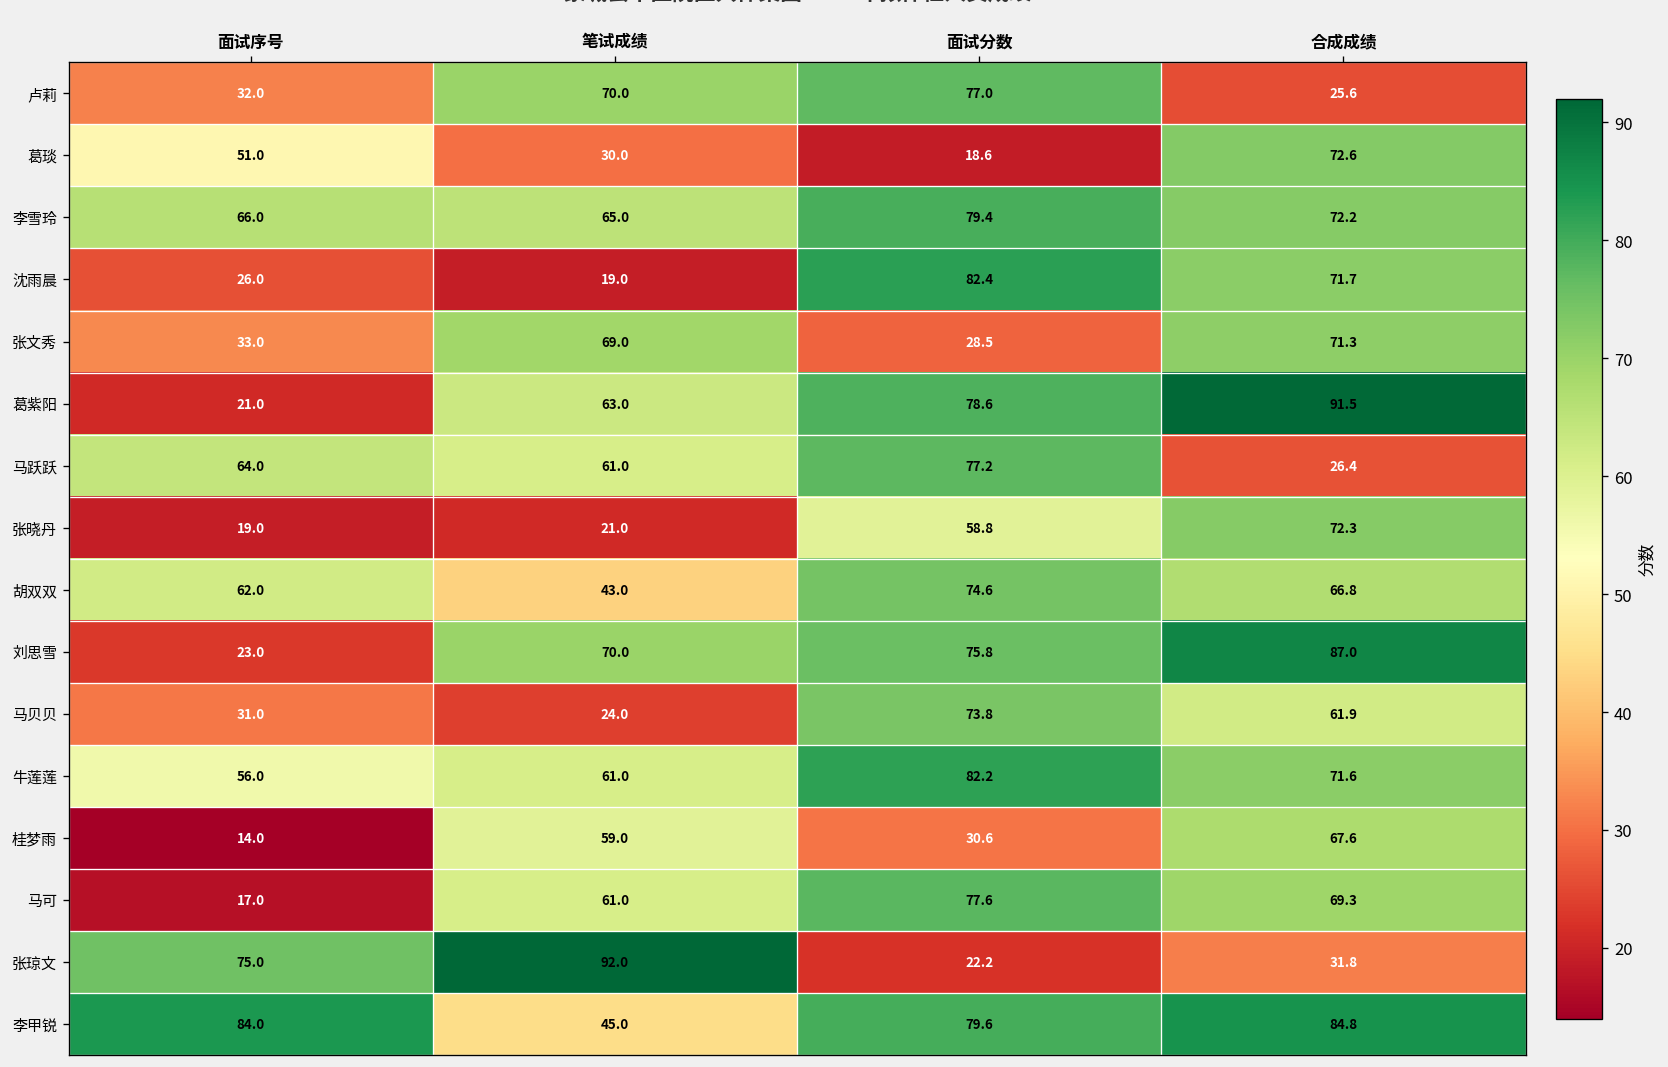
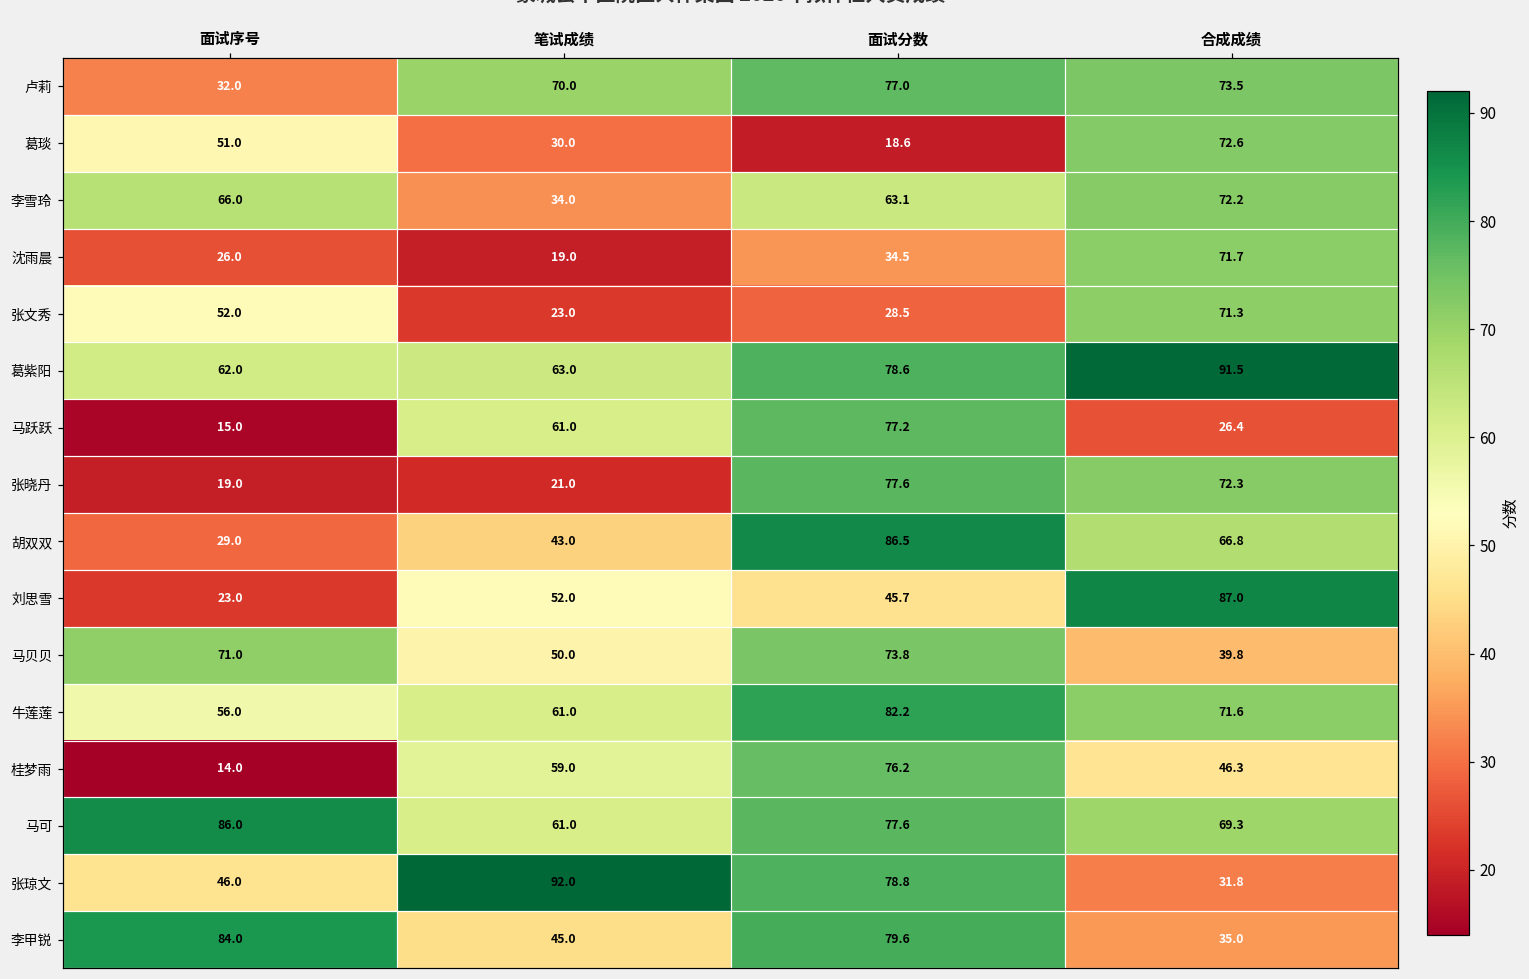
  {
    "卢莉": {
      "面试序号": 32.0,
      "笔试成绩": 70.0,
      "面试分数": 77.0,
-     "合成成绩": 25.6
+     "合成成绩": 73.5
    },
    "葛琰": {
      "面试序号": 51.0,
      "笔试成绩": 30.0,
      "面试分数": 18.6,
      "合成成绩": 72.6
    },
    "李雪玲": {
      "面试序号": 66.0,
-     "笔试成绩": 65.0,
-     "面试分数": 79.4,
+     "笔试成绩": 34.0,
+     "面试分数": 63.1,
      "合成成绩": 72.2
    },
    "沈雨晨": {
      "面试序号": 26.0,
      "笔试成绩": 19.0,
-     "面试分数": 82.4,
+     "面试分数": 34.5,
      "合成成绩": 71.7
    },
    "张文秀": {
-     "面试序号": 33.0,
-     "笔试成绩": 69.0,
+     "面试序号": 52.0,
+     "笔试成绩": 23.0,
      "面试分数": 28.5,
      "合成成绩": 71.3
    },
    "葛紫阳": {
-     "面试序号": 21.0,
+     "面试序号": 62.0,
      "笔试成绩": 63.0,
      "面试分数": 78.6,
      "合成成绩": 91.5
    },
    "马跃跃": {
-     "面试序号": 64.0,
+     "面试序号": 15.0,
      "笔试成绩": 61.0,
      "面试分数": 77.2,
      "合成成绩": 26.4
    },
    "张晓丹": {
      "面试序号": 19.0,
      "笔试成绩": 21.0,
-     "面试分数": 58.8,
+     "面试分数": 77.6,
      "合成成绩": 72.3
    },
    "胡双双": {
-     "面试序号": 62.0,
+     "面试序号": 29.0,
      "笔试成绩": 43.0,
-     "面试分数": 74.6,
+     "面试分数": 86.5,
      "合成成绩": 66.8
    },
    "刘思雪": {
      "面试序号": 23.0,
-     "笔试成绩": 70.0,
-     "面试分数": 75.8,
+     "笔试成绩": 52.0,
+     "面试分数": 45.7,
      "合成成绩": 87.0
    },
    "马贝贝": {
-     "面试序号": 31.0,
-     "笔试成绩": 24.0,
+     "面试序号": 71.0,
+     "笔试成绩": 50.0,
      "面试分数": 73.8,
-     "合成成绩": 61.9
+     "合成成绩": 39.8
    },
    "牛莲莲": {
      "面试序号": 56.0,
      "笔试成绩": 61.0,
      "面试分数": 82.2,
      "合成成绩": 71.6
    },
    "桂梦雨": {
      "面试序号": 14.0,
      "笔试成绩": 59.0,
-     "面试分数": 30.6,
-     "合成成绩": 67.6
+     "面试分数": 76.2,
+     "合成成绩": 46.3
    },
    "马可": {
-     "面试序号": 17.0,
+     "面试序号": 86.0,
      "笔试成绩": 61.0,
      "面试分数": 77.6,
      "合成成绩": 69.3
    },
    "张琼文": {
-     "面试序号": 75.0,
+     "面试序号": 46.0,
      "笔试成绩": 92.0,
-     "面试分数": 22.2,
+     "面试分数": 78.8,
      "合成成绩": 31.8
    },
    "李甲锐": {
      "面试序号": 84.0,
      "笔试成绩": 45.0,
      "面试分数": 79.6,
-     "合成成绩": 84.8
+     "合成成绩": 35.0
    }
  }
